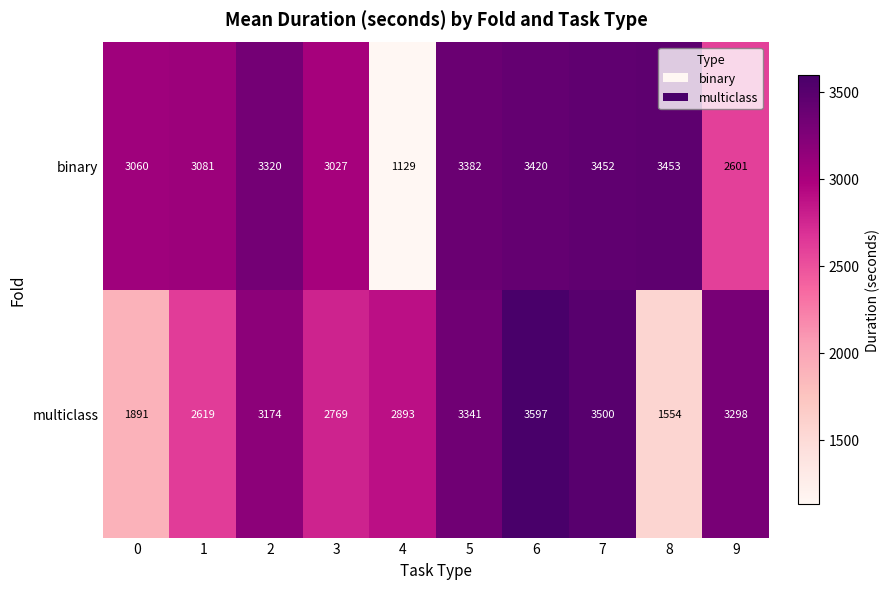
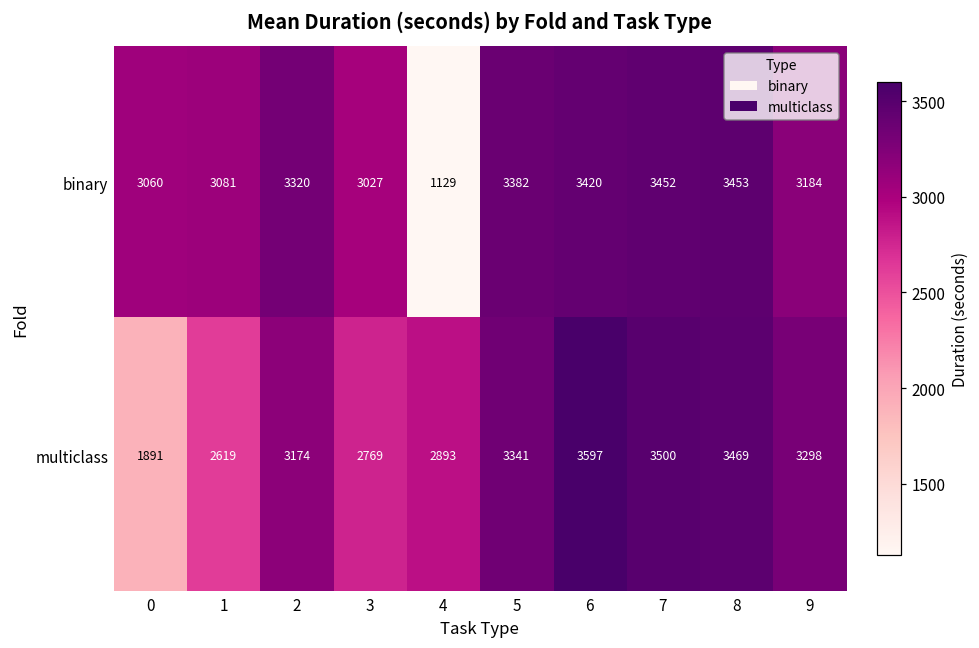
  {
    "binary": {
      "0": 3060,
      "1": 3081,
      "2": 3320,
      "3": 3027,
      "4": 1129,
      "5": 3382,
      "6": 3420,
      "7": 3452,
      "8": 3453,
-     "9": 2601
+     "9": 3184
    },
    "multiclass": {
      "0": 1891,
      "1": 2619,
      "2": 3174,
      "3": 2769,
      "4": 2893,
      "5": 3341,
      "6": 3597,
      "7": 3500,
-     "8": 1554,
+     "8": 3469,
      "9": 3298
    }
  }
